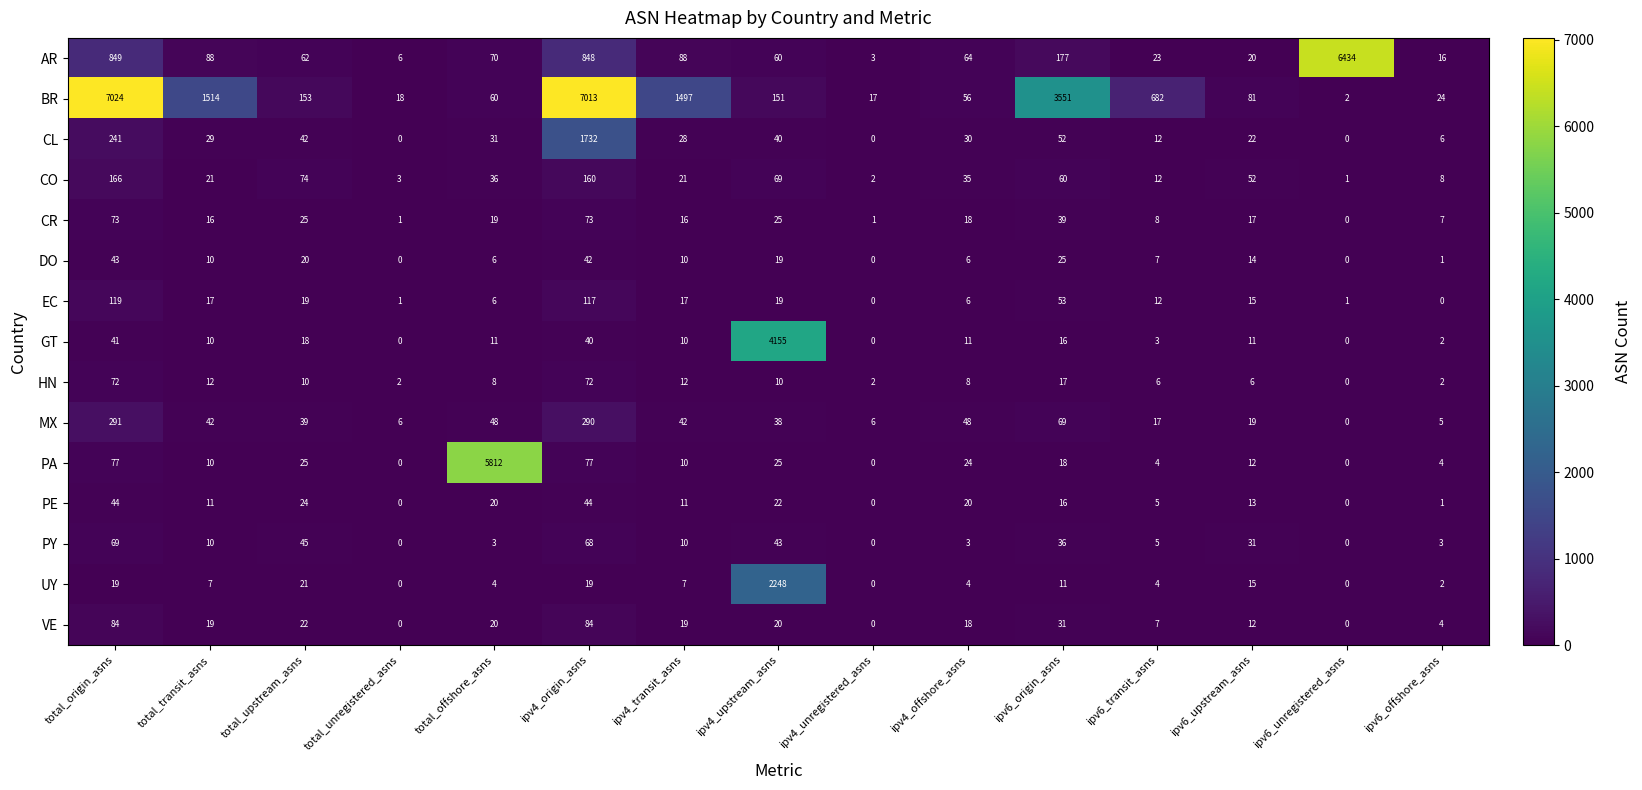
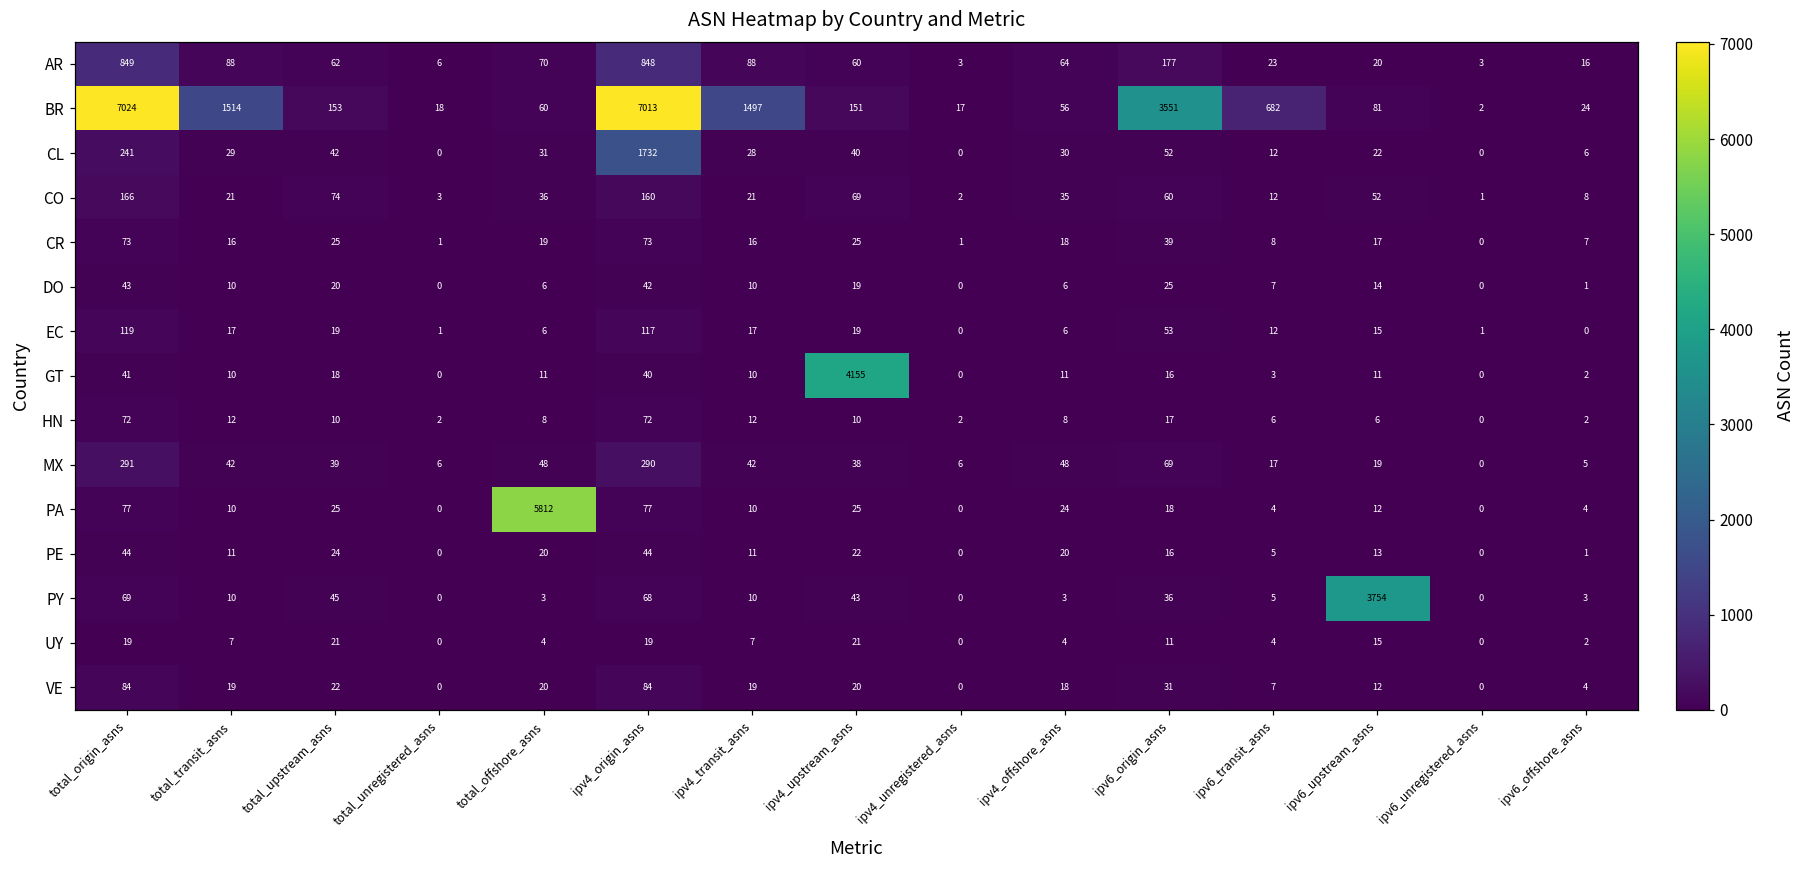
  {
    "AR": {
      "total_origin_asns": 849,
      "total_transit_asns": 88,
      "total_upstream_asns": 62,
      "total_unregistered_asns": 6,
      "total_offshore_asns": 70,
      "ipv4_origin_asns": 848,
      "ipv4_transit_asns": 88,
      "ipv4_upstream_asns": 60,
      "ipv4_unregistered_asns": 3,
      "ipv4_offshore_asns": 64,
      "ipv6_origin_asns": 177,
      "ipv6_transit_asns": 23,
      "ipv6_upstream_asns": 20,
-     "ipv6_unregistered_asns": 6434,
+     "ipv6_unregistered_asns": 3,
      "ipv6_offshore_asns": 16
    },
    "PY": {
      "total_origin_asns": 69,
      "total_transit_asns": 10,
      "total_upstream_asns": 45,
      "total_unregistered_asns": 0,
      "total_offshore_asns": 3,
      "ipv4_origin_asns": 68,
      "ipv4_transit_asns": 10,
      "ipv4_upstream_asns": 43,
      "ipv4_unregistered_asns": 0,
      "ipv4_offshore_asns": 3,
      "ipv6_origin_asns": 36,
      "ipv6_transit_asns": 5,
-     "ipv6_upstream_asns": 31,
+     "ipv6_upstream_asns": 3754,
      "ipv6_unregistered_asns": 0,
      "ipv6_offshore_asns": 3
    },
    "UY": {
      "total_origin_asns": 19,
      "total_transit_asns": 7,
      "total_upstream_asns": 21,
      "total_unregistered_asns": 0,
      "total_offshore_asns": 4,
      "ipv4_origin_asns": 19,
      "ipv4_transit_asns": 7,
-     "ipv4_upstream_asns": 2248,
+     "ipv4_upstream_asns": 21,
      "ipv4_unregistered_asns": 0,
      "ipv4_offshore_asns": 4,
      "ipv6_origin_asns": 11,
      "ipv6_transit_asns": 4,
      "ipv6_upstream_asns": 15,
      "ipv6_unregistered_asns": 0,
      "ipv6_offshore_asns": 2
    }
  }
